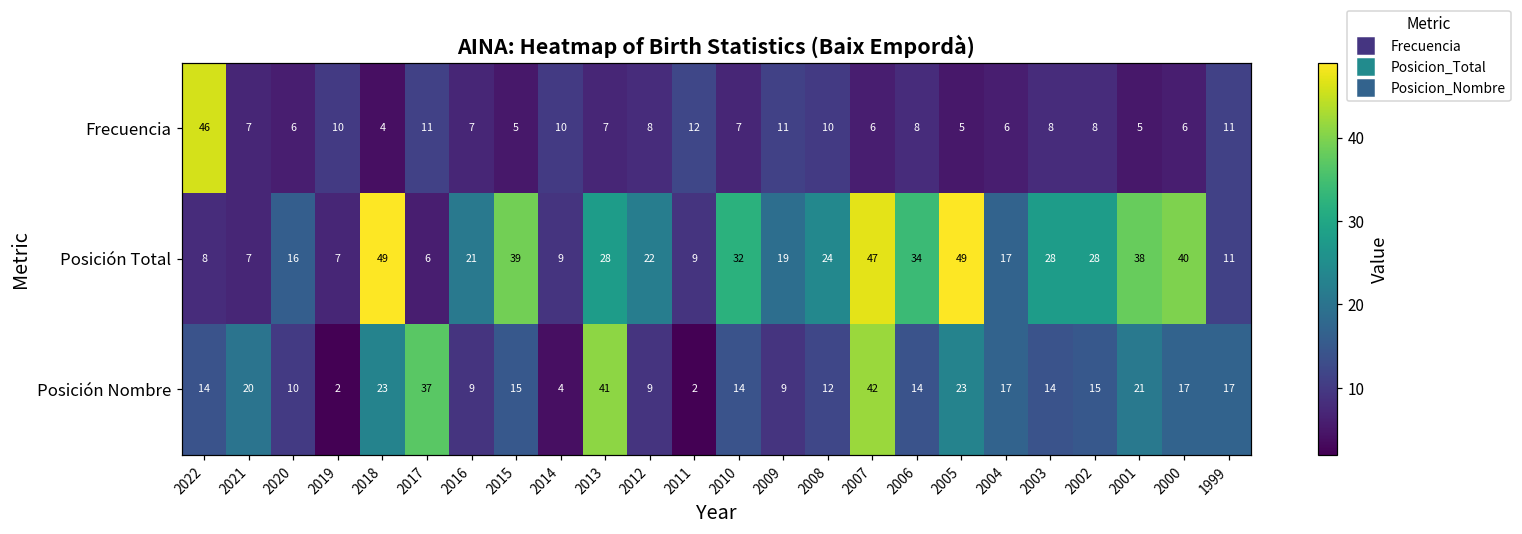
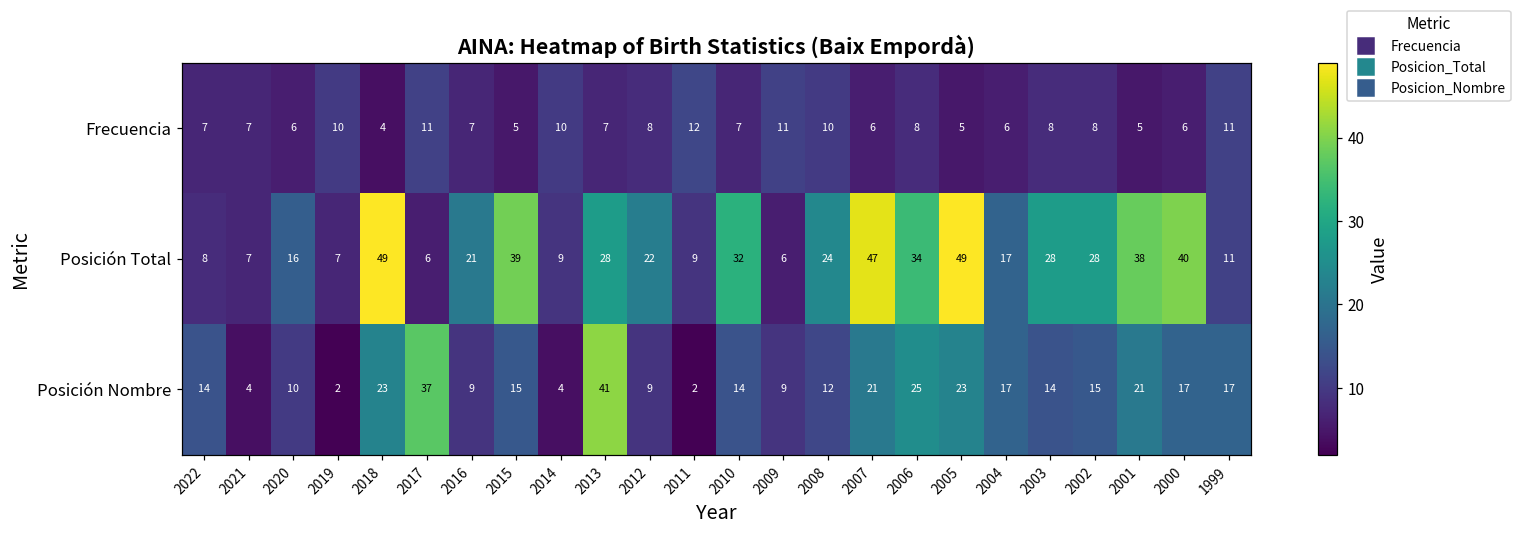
  {
    "Frecuencia": {
-     "2022": 46,
+     "2022": 7,
      "2021": 7,
      "2020": 6,
      "2019": 10,
      "2018": 4,
      "2017": 11,
      "2016": 7,
      "2015": 5,
      "2014": 10,
      "2013": 7,
      "2012": 8,
      "2011": 12,
      "2010": 7,
      "2009": 11,
      "2008": 10,
      "2007": 6,
      "2006": 8,
      "2005": 5,
      "2004": 6,
      "2003": 8,
      "2002": 8,
      "2001": 5,
      "2000": 6,
      "1999": 11
    },
    "Posición Total": {
      "2022": 8,
      "2021": 7,
      "2020": 16,
      "2019": 7,
      "2018": 49,
      "2017": 6,
      "2016": 21,
      "2015": 39,
      "2014": 9,
      "2013": 28,
      "2012": 22,
      "2011": 9,
      "2010": 32,
-     "2009": 19,
+     "2009": 6,
      "2008": 24,
      "2007": 47,
      "2006": 34,
      "2005": 49,
      "2004": 17,
      "2003": 28,
      "2002": 28,
      "2001": 38,
      "2000": 40,
      "1999": 11
    },
    "Posición Nombre": {
      "2022": 14,
-     "2021": 20,
+     "2021": 4,
      "2020": 10,
      "2019": 2,
      "2018": 23,
      "2017": 37,
      "2016": 9,
      "2015": 15,
      "2014": 4,
      "2013": 41,
      "2012": 9,
      "2011": 2,
      "2010": 14,
      "2009": 9,
      "2008": 12,
-     "2007": 42,
-     "2006": 14,
+     "2007": 21,
+     "2006": 25,
      "2005": 23,
      "2004": 17,
      "2003": 14,
      "2002": 15,
      "2001": 21,
      "2000": 17,
      "1999": 17
    }
  }
